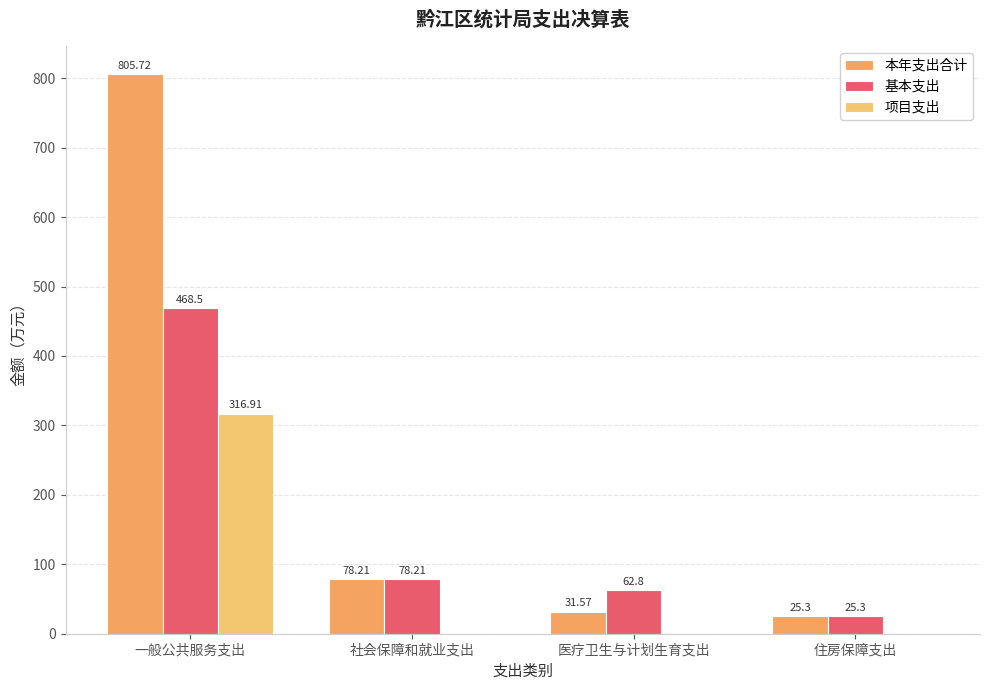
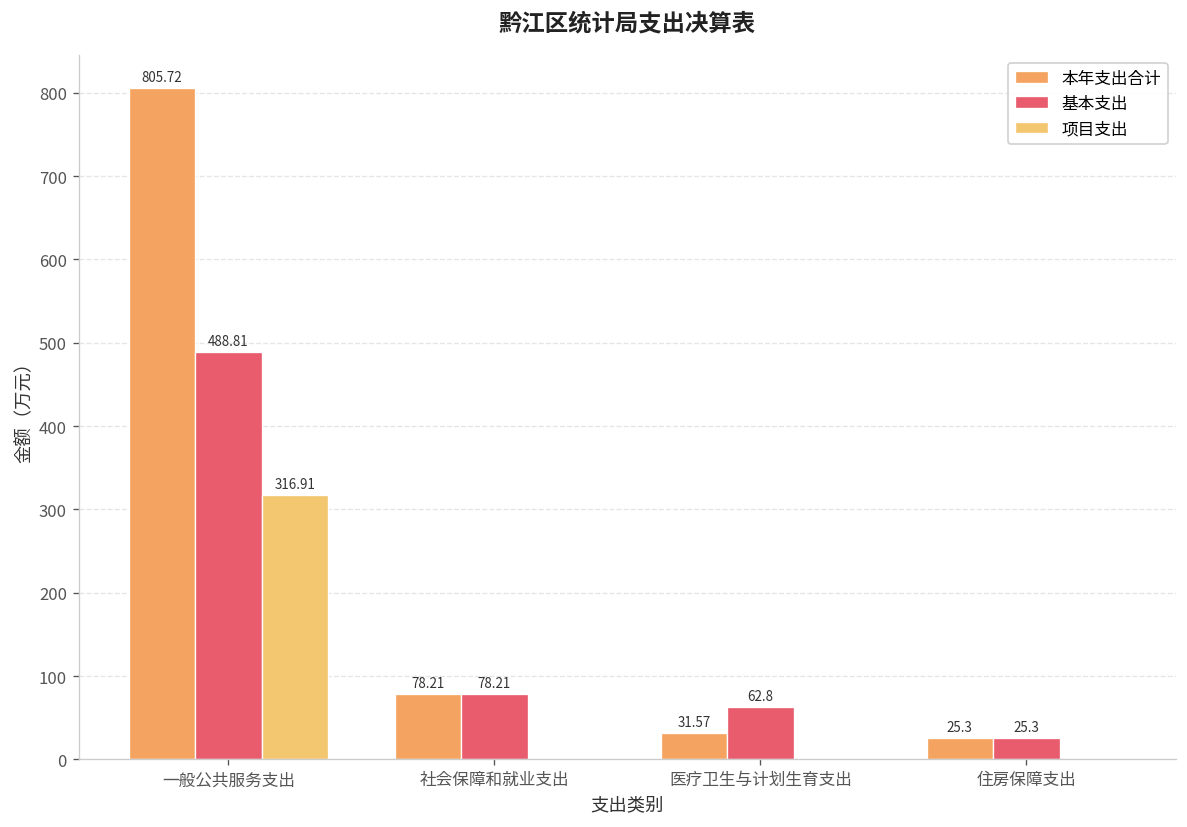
  {
    "基本支出": {
-     "一般公共服务支出": 468.5,
+     "一般公共服务支出": 488.81,
      "社会保障和就业支出": 78.21,
      "医疗卫生与计划生育支出": 62.8,
      "住房保障支出": 25.3
    }
  }
